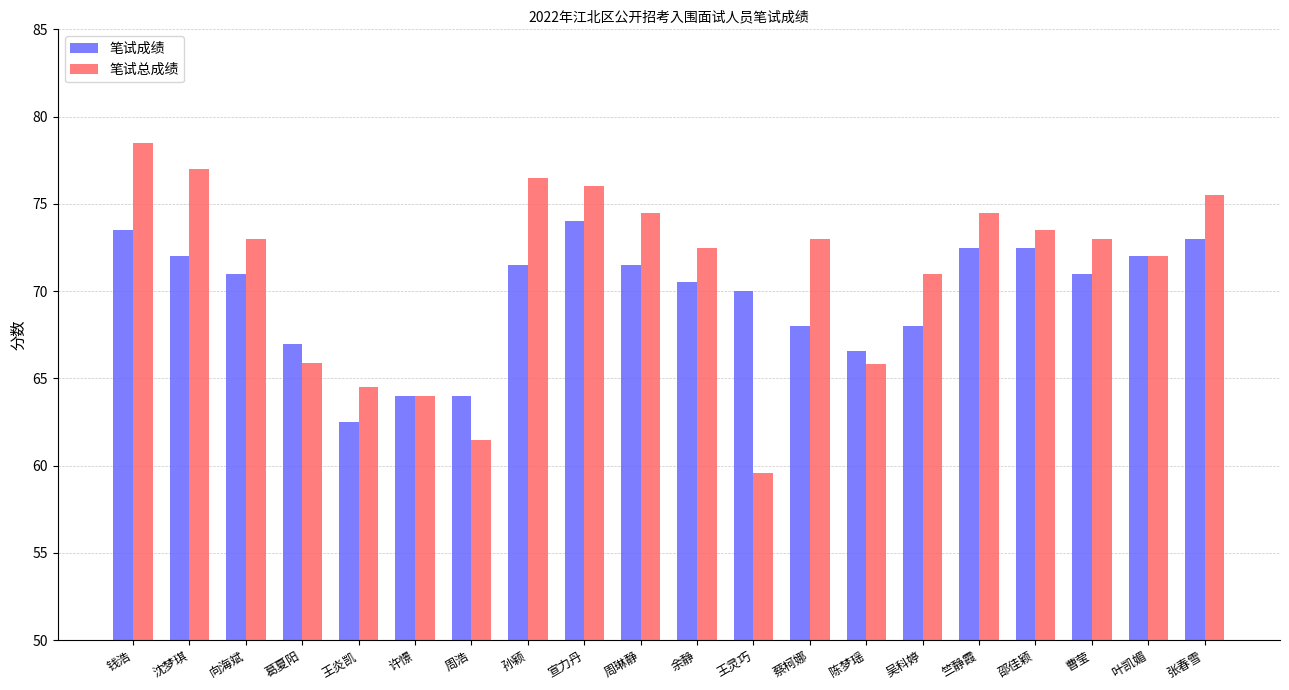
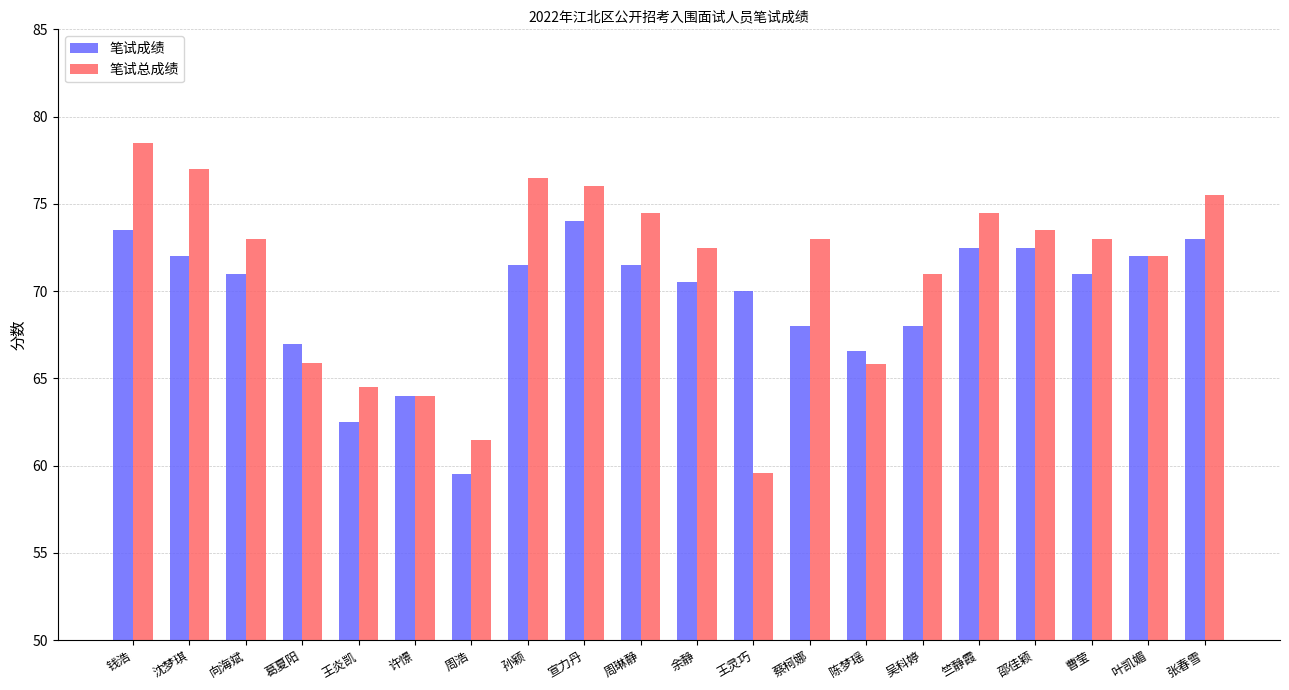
  {
    "笔试成绩": {
      "钱浩": 73.5,
      "沈梦琪": 72.0,
      "向海斌": 71.0,
      "葛夏阳": 67.0,
      "王炎凯": 62.5,
      "许憬": 64.0,
-     "周浩": 64.0,
+     "周浩": 59.5,
      "孙颖": 71.5,
      "宣力丹": 74.0,
      "周琳静": 71.5,
      "余静": 70.5,
      "王灵巧": 70.0,
      "蔡柯娜": 68.0,
      "陈梦瑶": 66.6,
      "吴科婷": 68.0,
      "竺静霞": 72.5,
      "邵佳颖": 72.5,
      "曹莹": 71.0,
      "叶凯媚": 72.0,
      "张春雪": 73.0
    },
    "笔试总成绩": {
      "钱浩": 78.5,
      "沈梦琪": 77.0,
      "向海斌": 73.0,
      "葛夏阳": 65.9,
      "王炎凯": 64.5,
      "许憬": 64.0,
      "周浩": 61.5,
      "孙颖": 76.5,
      "宣力丹": 76.0,
      "周琳静": 74.5,
      "余静": 72.5,
      "王灵巧": 59.6,
      "蔡柯娜": 73.0,
      "陈梦瑶": 65.8,
      "吴科婷": 71.0,
      "竺静霞": 74.5,
      "邵佳颖": 73.5,
      "曹莹": 73.0,
      "叶凯媚": 72.0,
      "张春雪": 75.5
    }
  }
